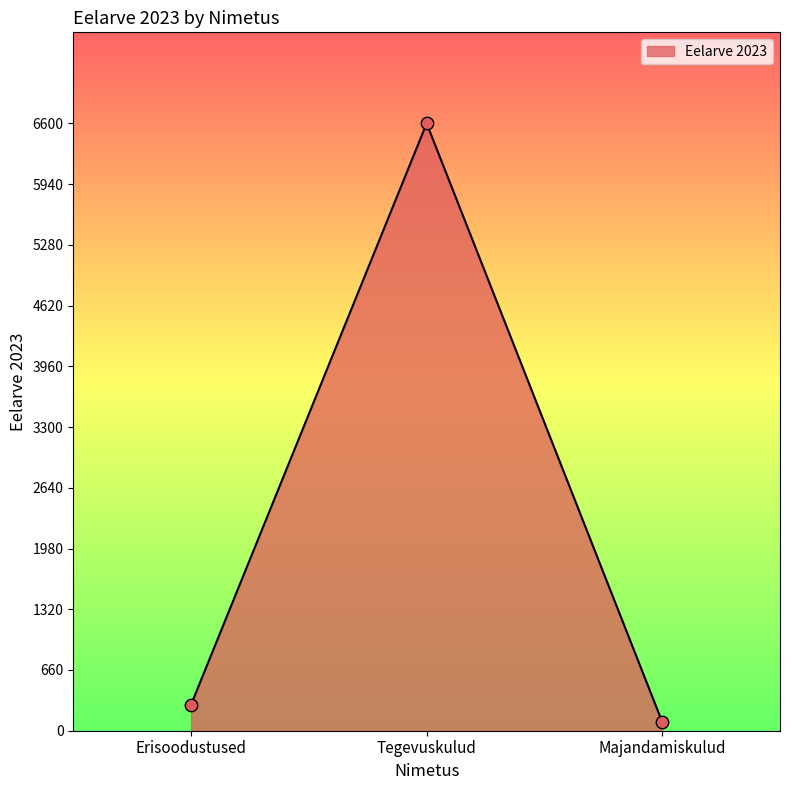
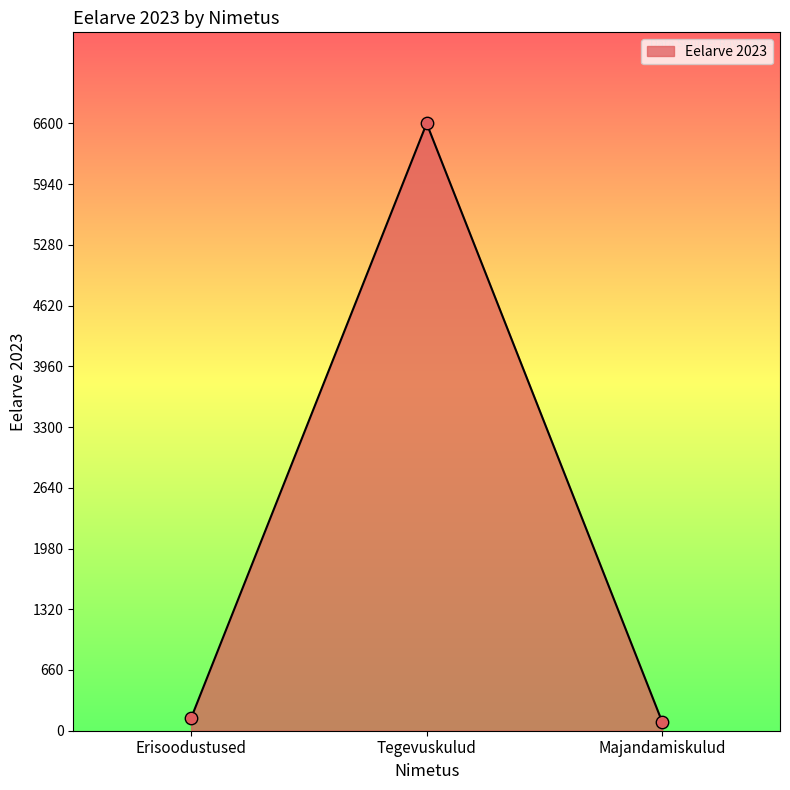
  {
-   "Erisoodustused": 300,
+   "Erisoodustused": 100,
    "Tegevuskulud": 6600,
    "Majandamiskulud": 100
  }
